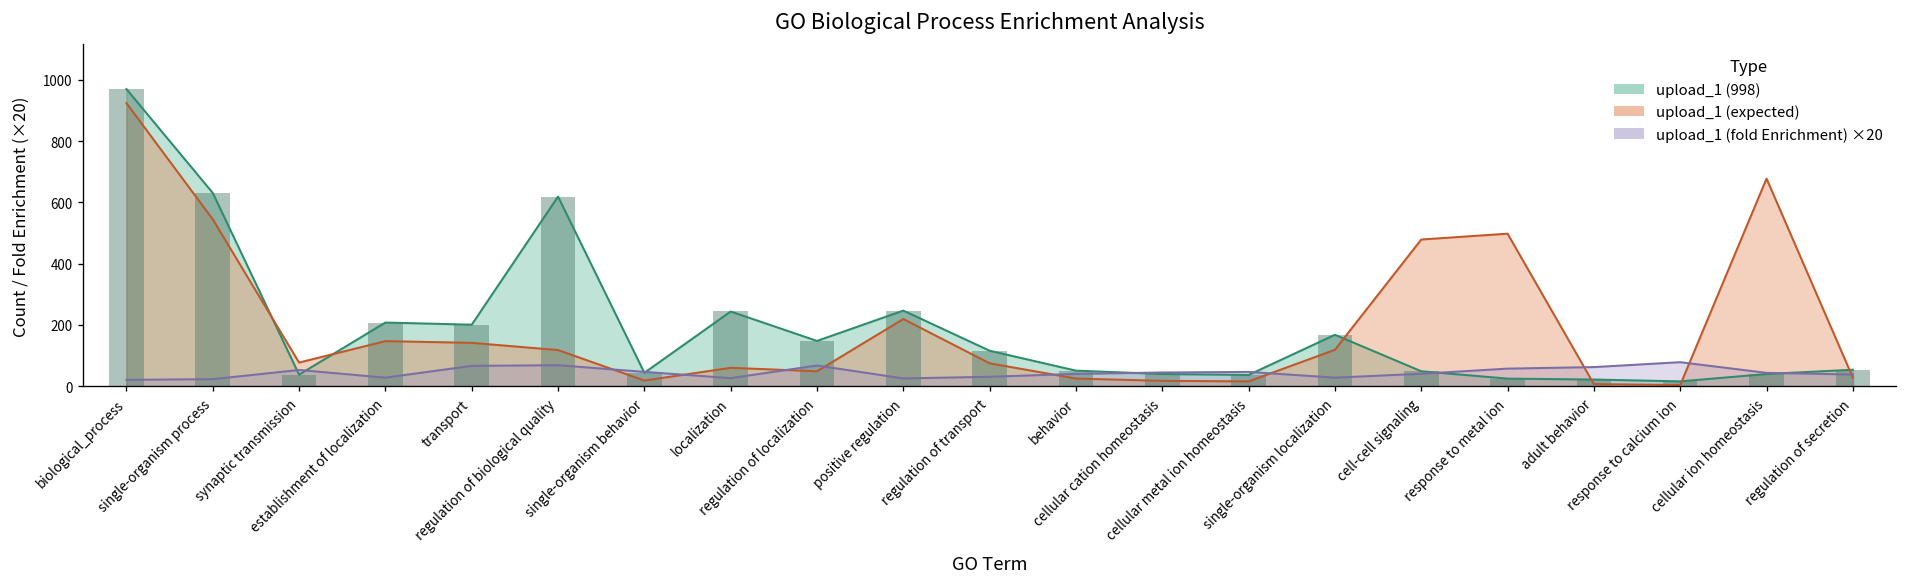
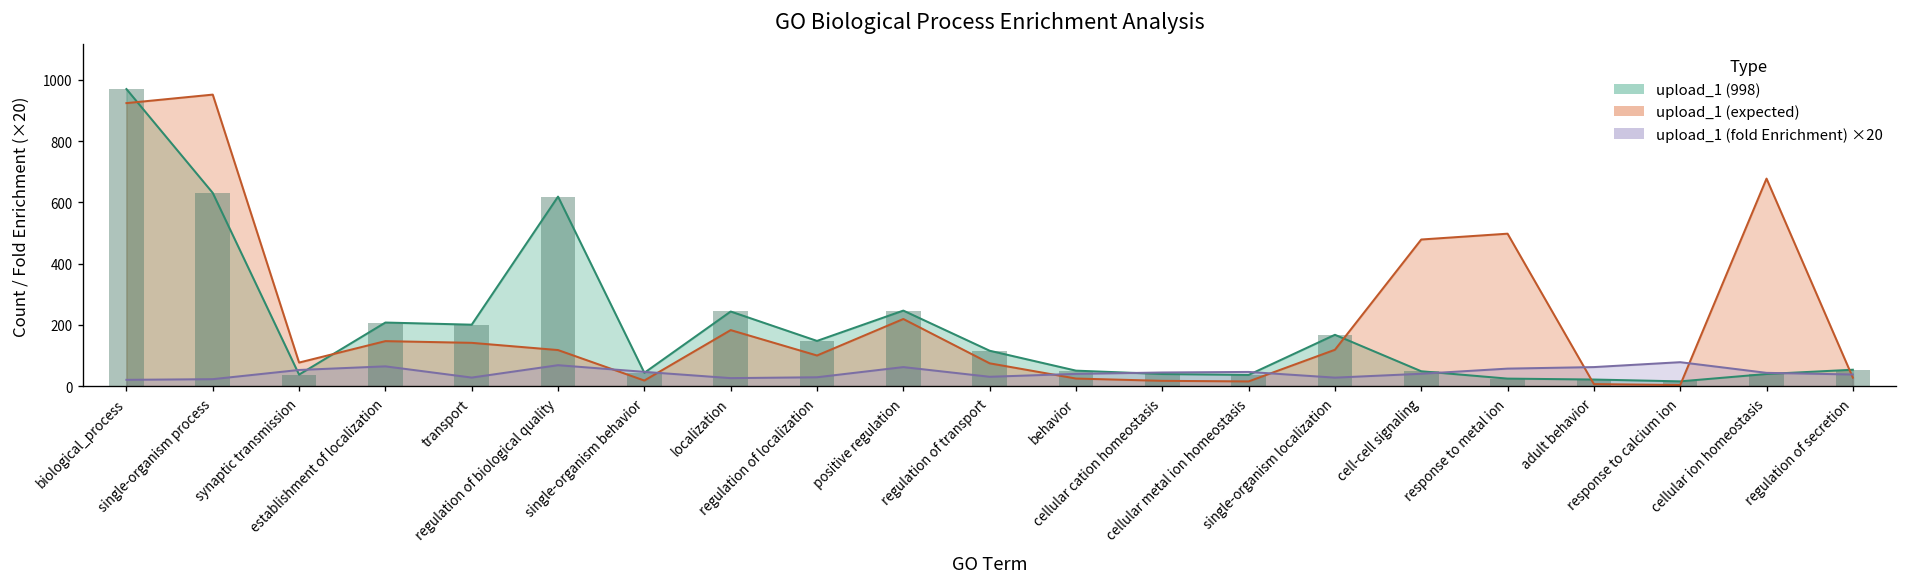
  {
    "upload_1 (998)": {
      "biological_process": 970,
      "single-organism process": 630,
      "synaptic transmission": 40,
      "establishment of localization": 210,
      "transport": 200,
      "regulation of biological quality": 620,
      "localization": 240,
      "regulation of localization": 150,
      "positive regulation": 250,
      "regulation of transport": 120,
      "behavior": 50,
      "single-organism localization": 170,
      "response to metal ion": 30,
      "adult behavior": 20,
      "response to calcium ion": 20,
      "regulation of secretion": 50
    },
    "upload_1 (expected)": {
      "biological_process": 920,
-     "single-organism process": 540,
+     "single-organism process": 950,
      "synaptic transmission": 80,
      "establishment of localization": 150,
      "transport": 140,
      "regulation of biological quality": 120,
      "single-organism behavior": 20,
-     "localization": 60,
-     "regulation of localization": 50,
+     "localization": 180,
+     "regulation of localization": 100,
      "positive regulation": 220,
      "regulation of transport": 70,
      "behavior": 30,
      "cellular cation homeostasis": 20,
      "cellular metal ion homeostasis": 20,
      "single-organism localization": 120,
      "cell-cell signaling": 480,
      "response to metal ion": 500,
      "adult behavior": 10,
      "response to calcium ion": 0,
      "cellular ion homeostasis": 680,
      "regulation of secretion": 30
    },
    "upload_1 (fold Enrichment) ×20": {
      "biological_process": 20,
      "single-organism process": 20,
      "synaptic transmission": 50,
-     "establishment of localization": 30,
-     "transport": 70,
+     "establishment of localization": 70,
+     "transport": 30,
      "regulation of biological quality": 70,
      "localization": 30,
-     "regulation of localization": 70,
-     "positive regulation": 30,
+     "regulation of localization": 30,
+     "positive regulation": 60,
      "regulation of transport": 30,
      "behavior": 40,
      "single-organism localization": 30,
      "response to metal ion": 60,
      "adult behavior": 60,
      "response to calcium ion": 80,
      "regulation of secretion": 40
    }
  }
